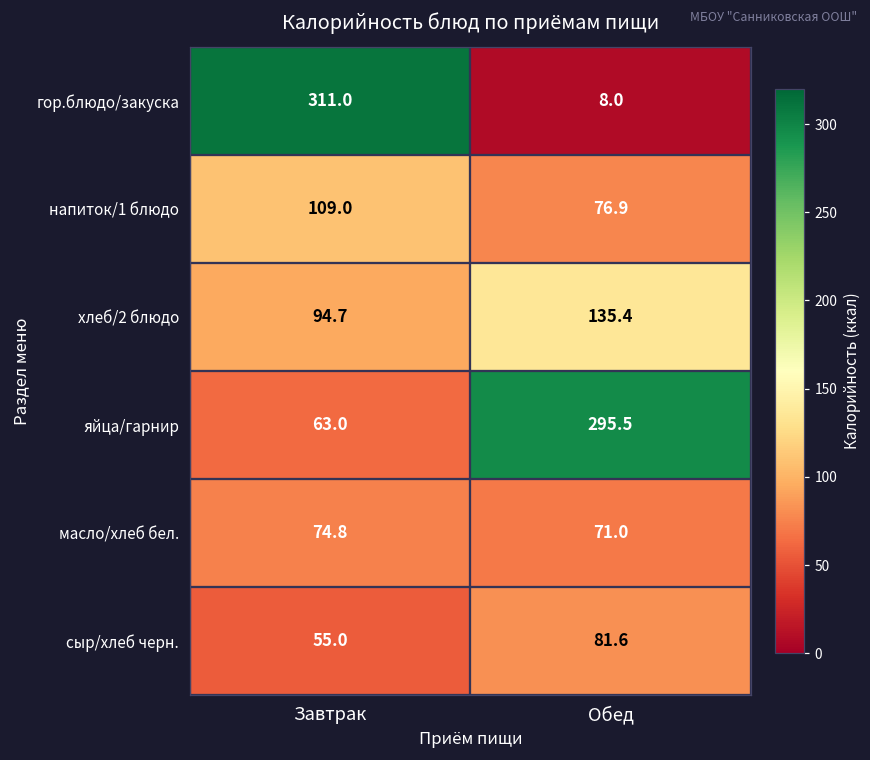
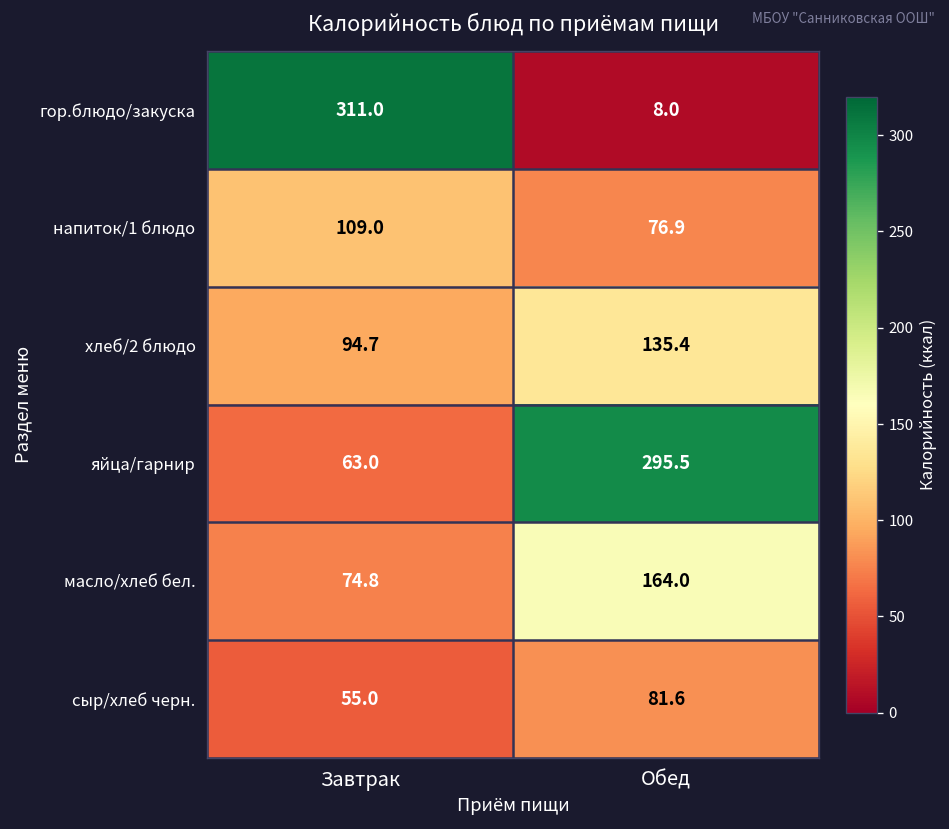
  {
    "гор.блюдо/закуска": {
      "Завтрак": 311.0,
      "Обед": 8.0
    },
    "напиток/1 блюдо": {
      "Завтрак": 109.0,
      "Обед": 76.9
    },
    "хлеб/2 блюдо": {
      "Завтрак": 94.7,
      "Обед": 135.4
    },
    "яйца/гарнир": {
      "Завтрак": 63.0,
      "Обед": 295.5
    },
    "масло/хлеб бел.": {
      "Завтрак": 74.8,
-     "Обед": 71.0
+     "Обед": 164.0
    },
    "сыр/хлеб черн.": {
      "Завтрак": 55.0,
      "Обед": 81.6
    }
  }
